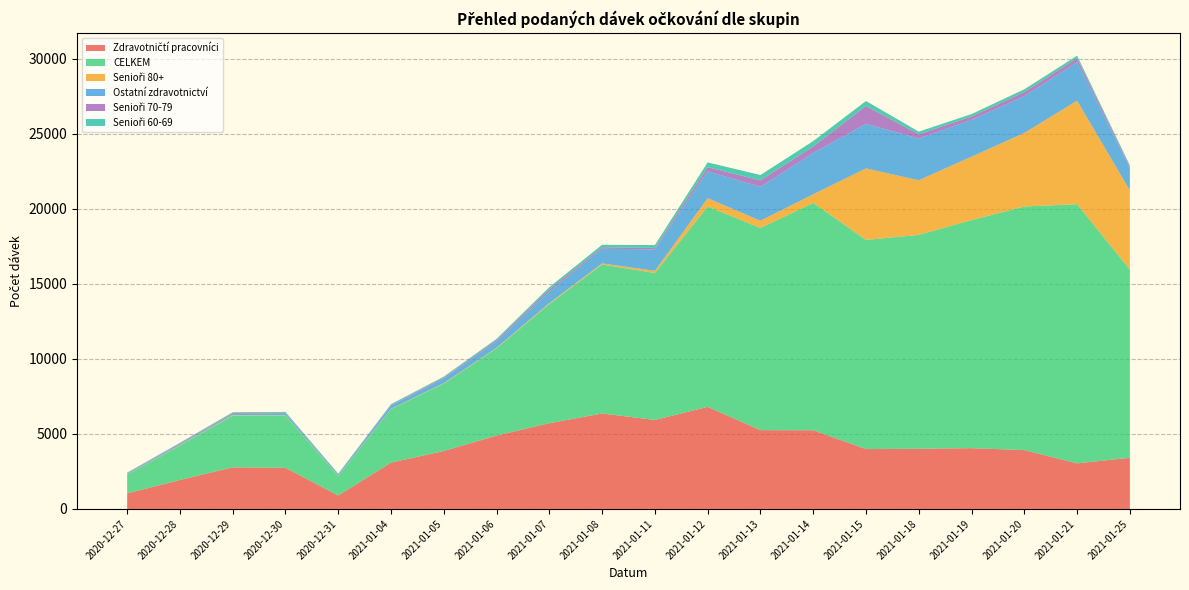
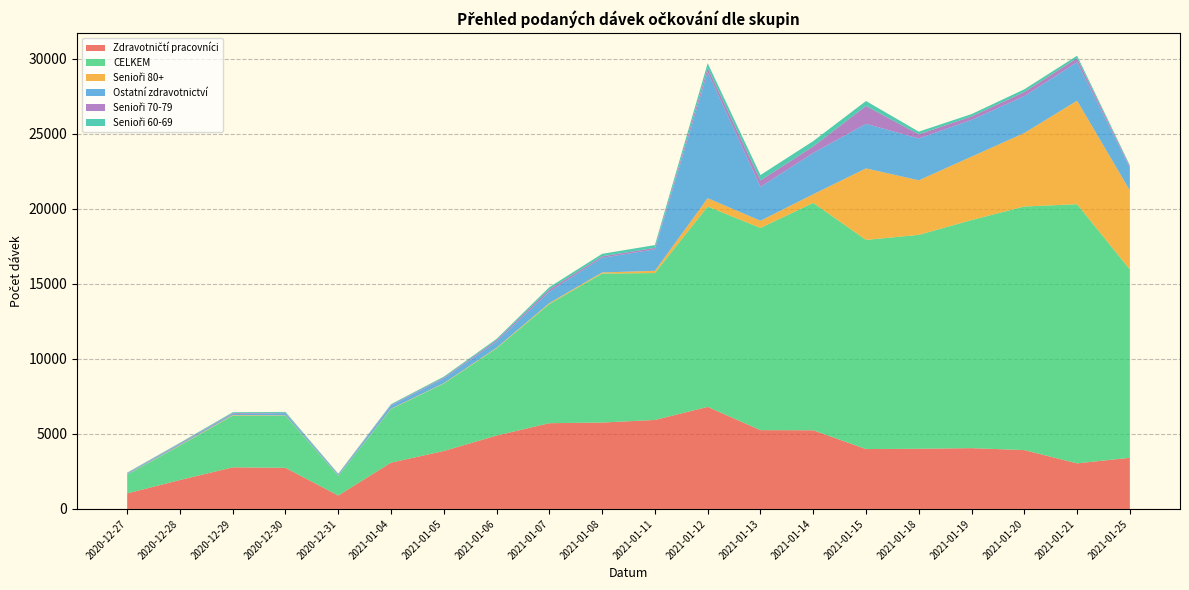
  {
    "Zdravotničtí pracovníci": {
      "2020-12-27": 1000,
      "2020-12-28": 1900,
      "2020-12-29": 2800,
      "2020-12-30": 2700,
      "2020-12-31": 900,
      "2021-01-04": 3100,
      "2021-01-05": 3900,
      "2021-01-06": 4900,
      "2021-01-07": 5700,
-     "2021-01-08": 6400,
+     "2021-01-08": 5800,
      "2021-01-11": 5900,
      "2021-01-12": 6800,
      "2021-01-13": 5300,
      "2021-01-14": 5200,
      "2021-01-15": 4000,
      "2021-01-18": 4000,
      "2021-01-19": 4100,
      "2021-01-20": 3900,
      "2021-01-21": 3000,
      "2021-01-25": 3400
    },
    "Senioři 80+": {
      "2021-01-12": 600,
      "2021-01-13": 500,
      "2021-01-14": 600,
      "2021-01-15": 4800,
      "2021-01-18": 3600,
      "2021-01-19": 4200,
      "2021-01-20": 4900,
      "2021-01-21": 6900,
      "2021-01-25": 5300
    },
    "Ostatní zdravotnictví": {
-     "2021-01-12": 1800,
+     "2021-01-12": 8400,
      "2021-01-13": 2300,
      "2021-01-14": 2700,
      "2021-01-15": 3000,
      "2021-01-18": 2800,
      "2021-01-19": 2500,
      "2021-01-20": 2500,
      "2021-01-21": 2600
    },
    "Senioři 70-79": {
      "2021-01-12": 300,
      "2021-01-13": 400,
      "2021-01-14": 400,
      "2021-01-15": 1200,
      "2021-01-18": 300,
      "2021-01-20": 300
    }
  }
